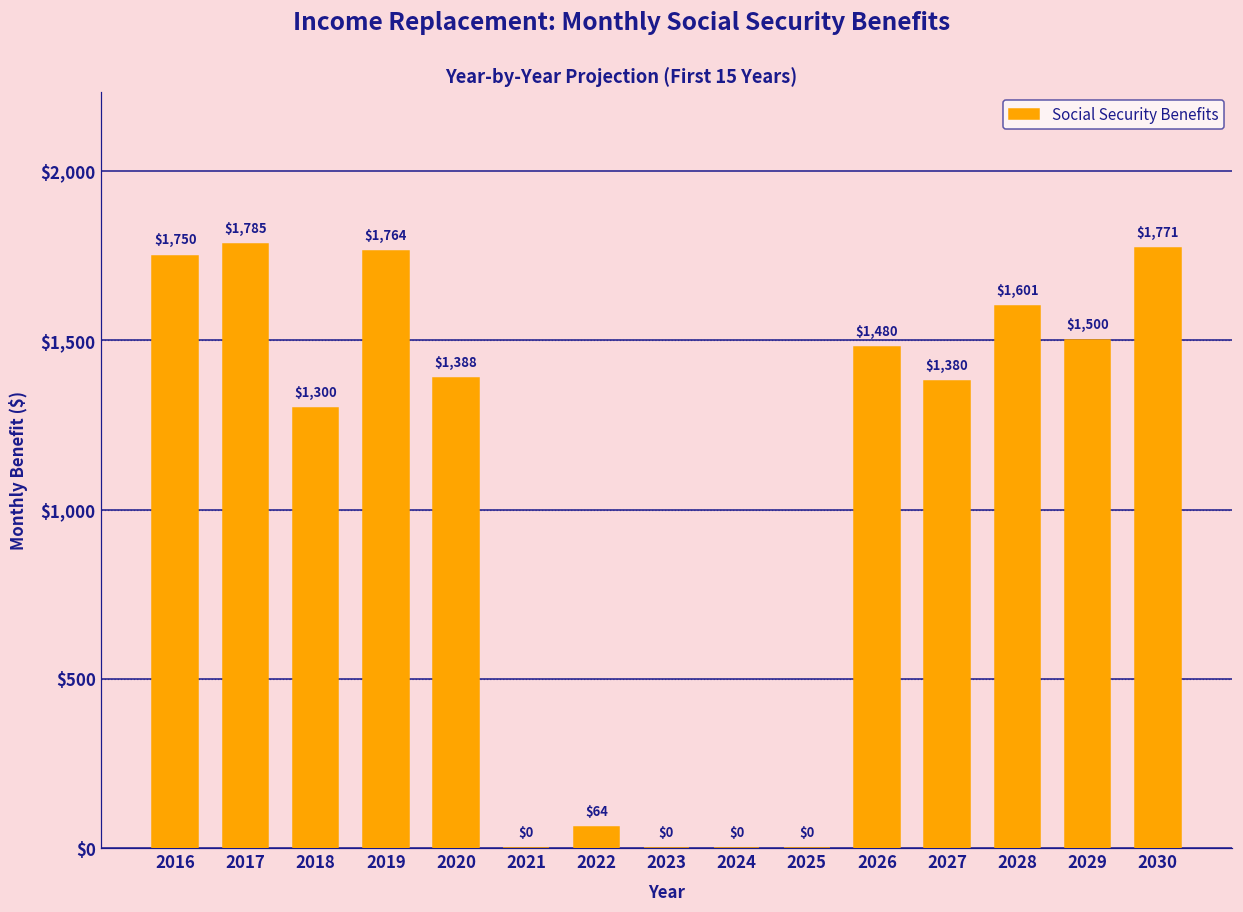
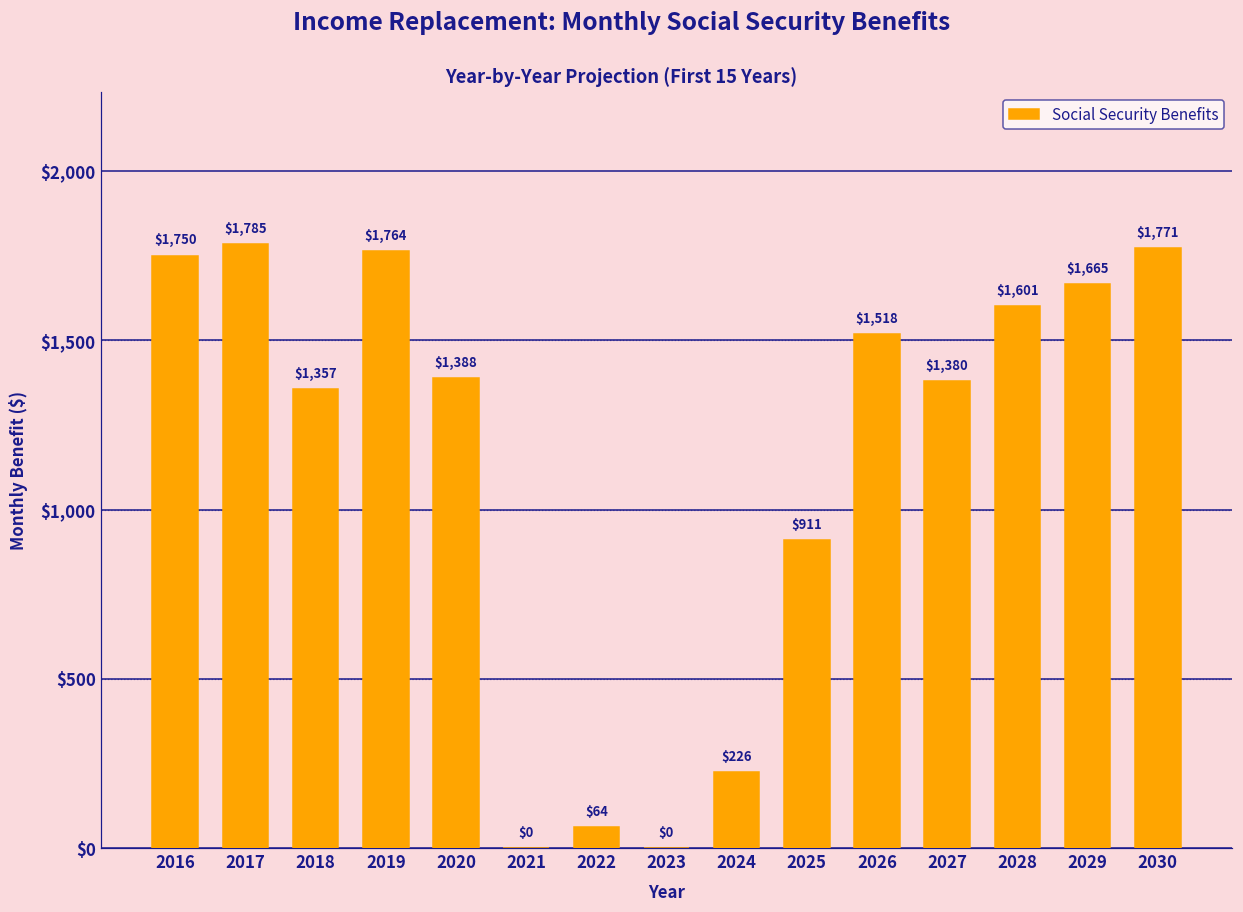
  {
    "2016": "$1,750",
    "2017": "$1,785",
-   "2018": "$1,300",
+   "2018": "$1,357",
    "2019": "$1,764",
    "2020": "$1,388",
    "2021": "$0",
    "2022": "$64",
    "2023": "$0",
-   "2024": "$0",
-   "2025": "$0",
-   "2026": "$1,480",
+   "2024": "$226",
+   "2025": "$911",
+   "2026": "$1,518",
    "2027": "$1,380",
    "2028": "$1,601",
-   "2029": "$1,500",
+   "2029": "$1,665",
    "2030": "$1,771"
  }
